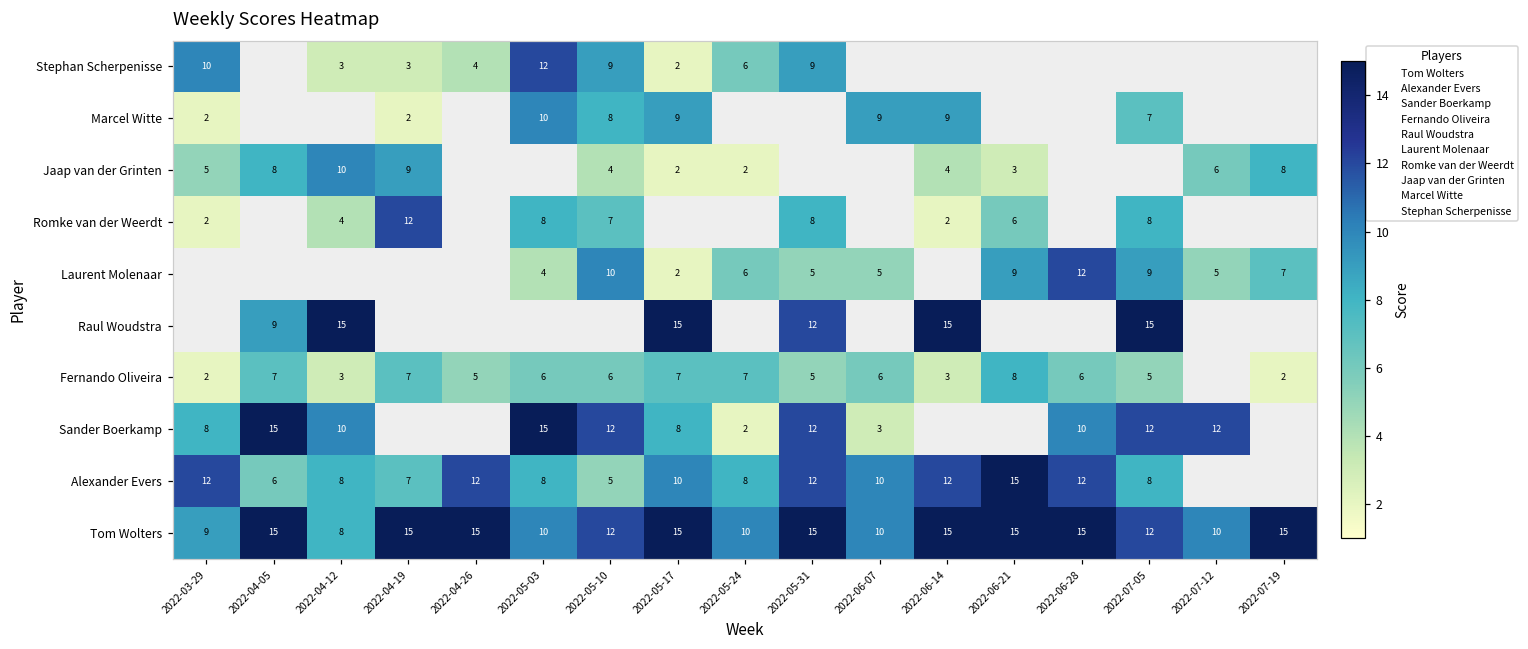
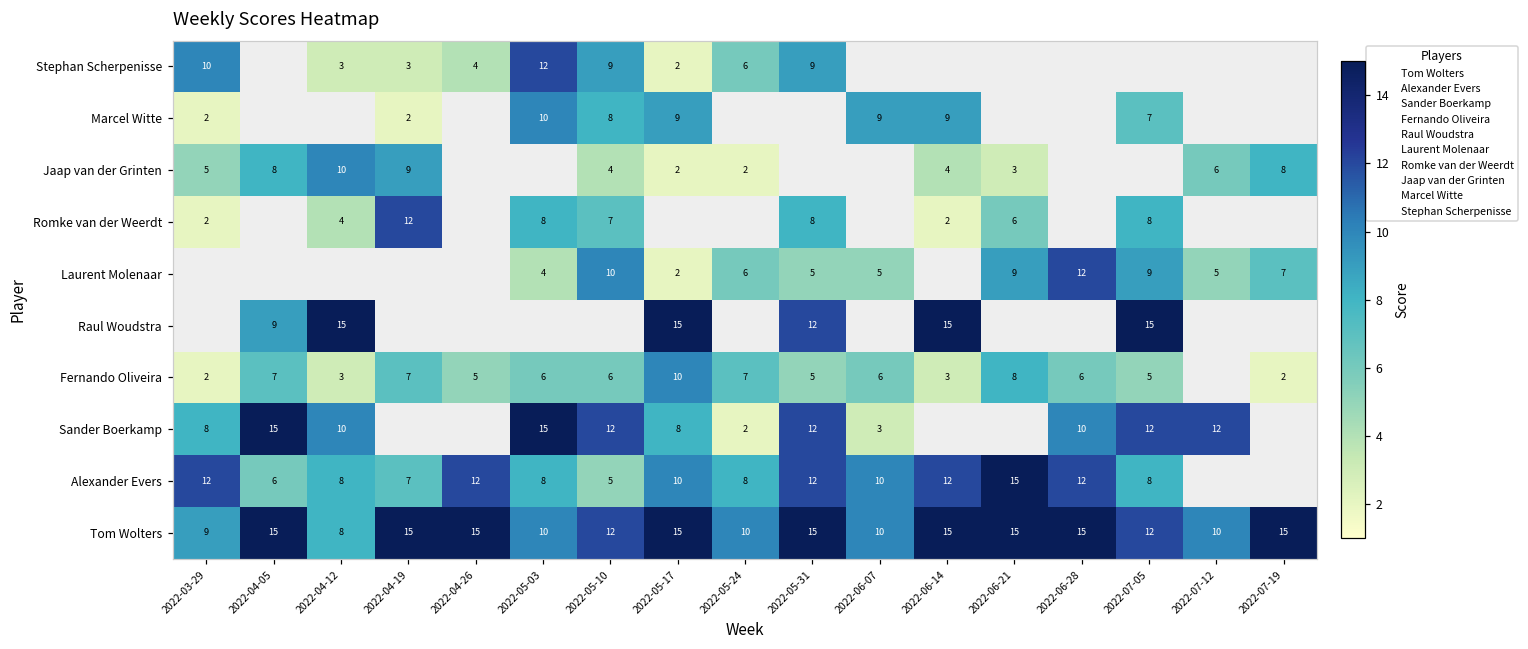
  {
    "Stephan Scherpenisse": {
      "2022-03-29": 10,
      "2022-04-12": 3,
      "2022-04-19": 3,
      "2022-04-26": 4,
      "2022-05-03": 12,
      "2022-05-10": 9,
      "2022-05-17": 2,
      "2022-05-24": 6,
      "2022-05-31": 9
    },
    "Marcel Witte": {
      "2022-03-29": 2,
      "2022-04-19": 2,
      "2022-05-03": 10,
      "2022-05-10": 8,
      "2022-05-17": 9,
      "2022-06-07": 9,
      "2022-06-14": 9,
      "2022-07-05": 7
    },
    "Jaap van der Grinten": {
      "2022-03-29": 5,
      "2022-04-05": 8,
      "2022-04-12": 10,
      "2022-04-19": 9,
      "2022-05-10": 4,
      "2022-05-17": 2,
      "2022-05-24": 2,
      "2022-06-14": 4,
      "2022-06-21": 3,
      "2022-07-12": 6,
      "2022-07-19": 8
    },
    "Romke van der Weerdt": {
      "2022-03-29": 2,
      "2022-04-12": 4,
      "2022-04-19": 12,
      "2022-05-03": 8,
      "2022-05-10": 7,
      "2022-05-31": 8,
      "2022-06-14": 2,
      "2022-06-21": 6,
      "2022-07-05": 8
    },
    "Laurent Molenaar": {
      "2022-05-03": 4,
      "2022-05-10": 10,
      "2022-05-17": 2,
      "2022-05-24": 6,
      "2022-05-31": 5,
      "2022-06-07": 5,
      "2022-06-21": 9,
      "2022-06-28": 12,
      "2022-07-05": 9,
      "2022-07-12": 5,
      "2022-07-19": 7
    },
    "Raul Woudstra": {
      "2022-04-05": 9,
      "2022-04-12": 15,
      "2022-05-17": 15,
      "2022-05-31": 12,
      "2022-06-14": 15,
      "2022-07-05": 15
    },
    "Fernando Oliveira": {
      "2022-03-29": 2,
      "2022-04-05": 7,
      "2022-04-12": 3,
      "2022-04-19": 7,
      "2022-04-26": 5,
      "2022-05-03": 6,
      "2022-05-10": 6,
-     "2022-05-17": 7,
+     "2022-05-17": 10,
      "2022-05-24": 7,
      "2022-05-31": 5,
      "2022-06-07": 6,
      "2022-06-14": 3,
      "2022-06-21": 8,
      "2022-06-28": 6,
      "2022-07-05": 5,
      "2022-07-19": 2
    },
    "Sander Boerkamp": {
      "2022-03-29": 8,
      "2022-04-05": 15,
      "2022-04-12": 10,
      "2022-05-03": 15,
      "2022-05-10": 12,
      "2022-05-17": 8,
      "2022-05-24": 2,
      "2022-05-31": 12,
      "2022-06-07": 3,
      "2022-06-28": 10,
      "2022-07-05": 12,
      "2022-07-12": 12
    },
    "Alexander Evers": {
      "2022-03-29": 12,
      "2022-04-05": 6,
      "2022-04-12": 8,
      "2022-04-19": 7,
      "2022-04-26": 12,
      "2022-05-03": 8,
      "2022-05-10": 5,
      "2022-05-17": 10,
      "2022-05-24": 8,
      "2022-05-31": 12,
      "2022-06-07": 10,
      "2022-06-14": 12,
      "2022-06-21": 15,
      "2022-06-28": 12,
      "2022-07-05": 8
    },
    "Tom Wolters": {
      "2022-03-29": 9,
      "2022-04-05": 15,
      "2022-04-12": 8,
      "2022-04-19": 15,
      "2022-04-26": 15,
      "2022-05-03": 10,
      "2022-05-10": 12,
      "2022-05-17": 15,
      "2022-05-24": 10,
      "2022-05-31": 15,
      "2022-06-07": 10,
      "2022-06-14": 15,
      "2022-06-21": 15,
      "2022-06-28": 15,
      "2022-07-05": 12,
      "2022-07-12": 10,
      "2022-07-19": 15
    }
  }
